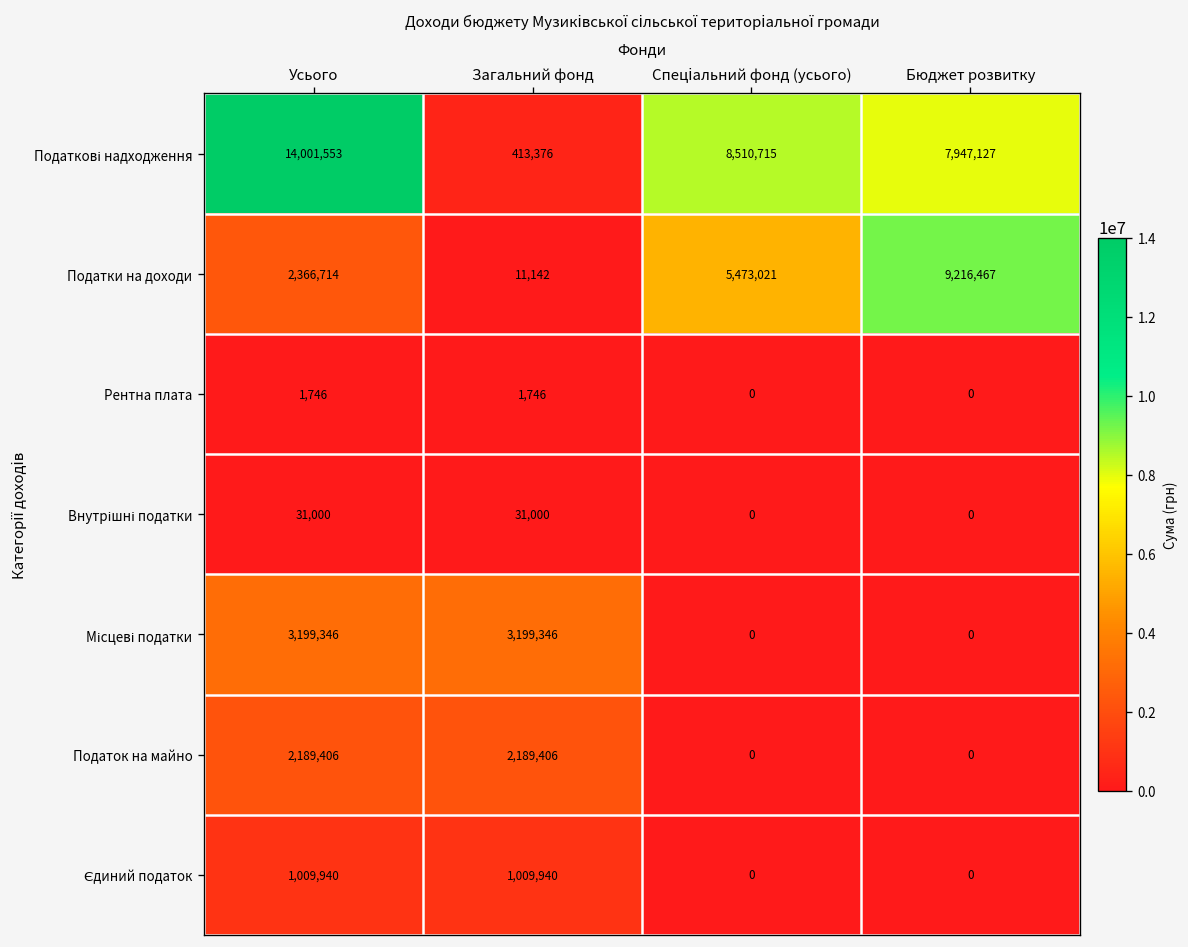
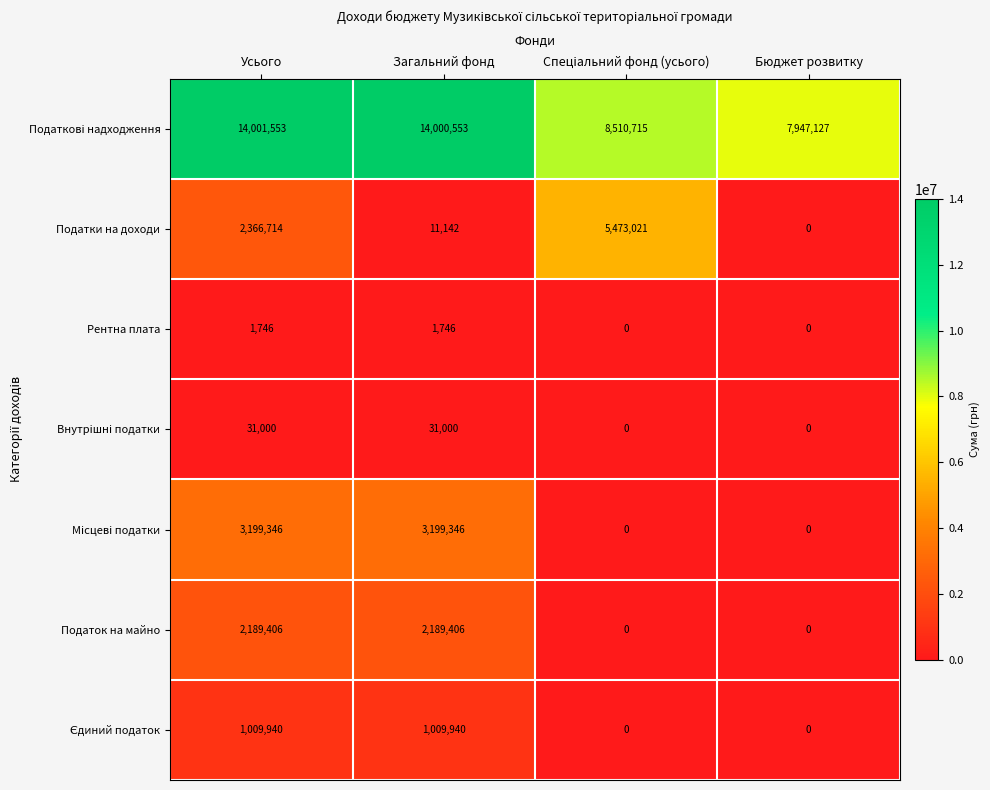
  {
    "Податкові надходження": {
      "Усього": "14,001,553",
-     "Загальний фонд": "413,376",
+     "Загальний фонд": "14,000,553",
      "Спеціальний фонд (усього)": "8,510,715",
      "Бюджет розвитку": "7,947,127"
    },
    "Податки на доходи": {
      "Усього": "2,366,714",
      "Загальний фонд": "11,142",
      "Спеціальний фонд (усього)": "5,473,021",
-     "Бюджет розвитку": "9,216,467"
+     "Бюджет розвитку": "0"
    },
    "Рентна плата": {
      "Усього": "1,746",
      "Загальний фонд": "1,746",
      "Спеціальний фонд (усього)": "0",
      "Бюджет розвитку": "0"
    },
    "Внутрішні податки": {
      "Усього": "31,000",
      "Загальний фонд": "31,000",
      "Спеціальний фонд (усього)": "0",
      "Бюджет розвитку": "0"
    },
    "Місцеві податки": {
      "Усього": "3,199,346",
      "Загальний фонд": "3,199,346",
      "Спеціальний фонд (усього)": "0",
      "Бюджет розвитку": "0"
    },
    "Податок на майно": {
      "Усього": "2,189,406",
      "Загальний фонд": "2,189,406",
      "Спеціальний фонд (усього)": "0",
      "Бюджет розвитку": "0"
    },
    "Єдиний податок": {
      "Усього": "1,009,940",
      "Загальний фонд": "1,009,940",
      "Спеціальний фонд (усього)": "0",
      "Бюджет розвитку": "0"
    }
  }
